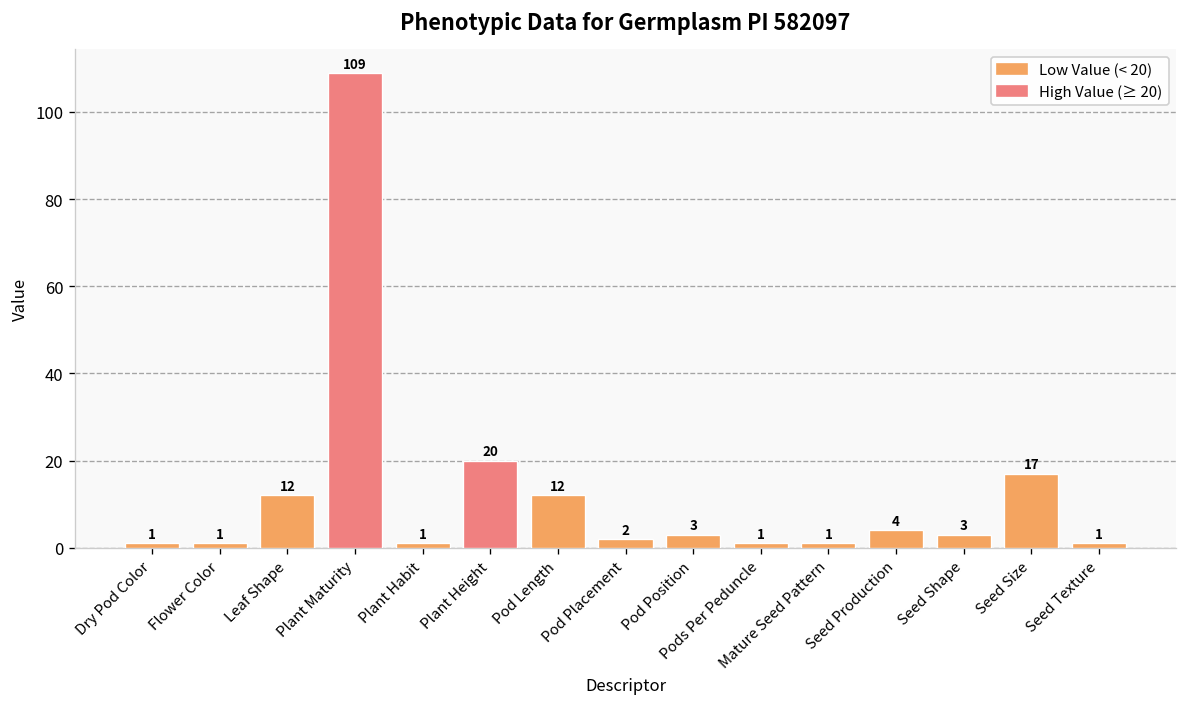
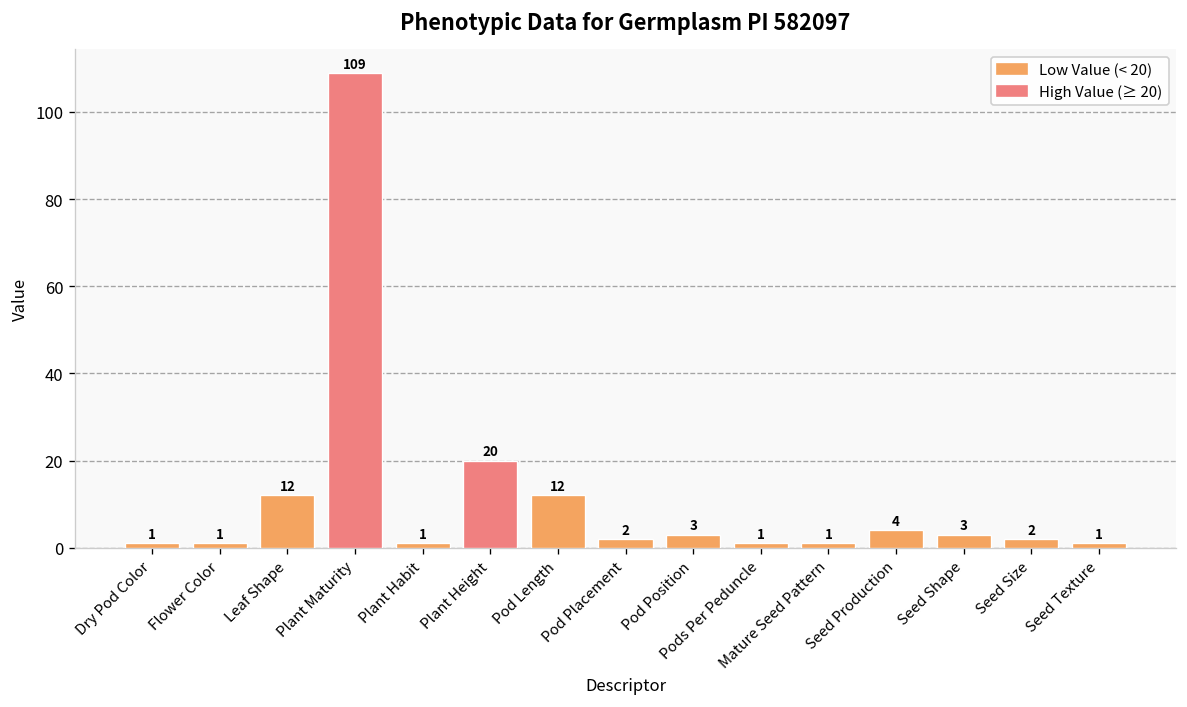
  {
    "Dry Pod Color": 1,
    "Flower Color": 1,
    "Leaf Shape": 12,
    "Plant Maturity": 109,
    "Plant Habit": 1,
    "Plant Height": 20,
    "Pod Length": 12,
    "Pod Placement": 2,
    "Pod Position": 3,
    "Pods Per Peduncle": 1,
    "Mature Seed Pattern": 1,
    "Seed Production": 4,
    "Seed Shape": 3,
-   "Seed Size": 17,
+   "Seed Size": 2,
    "Seed Texture": 1
  }
